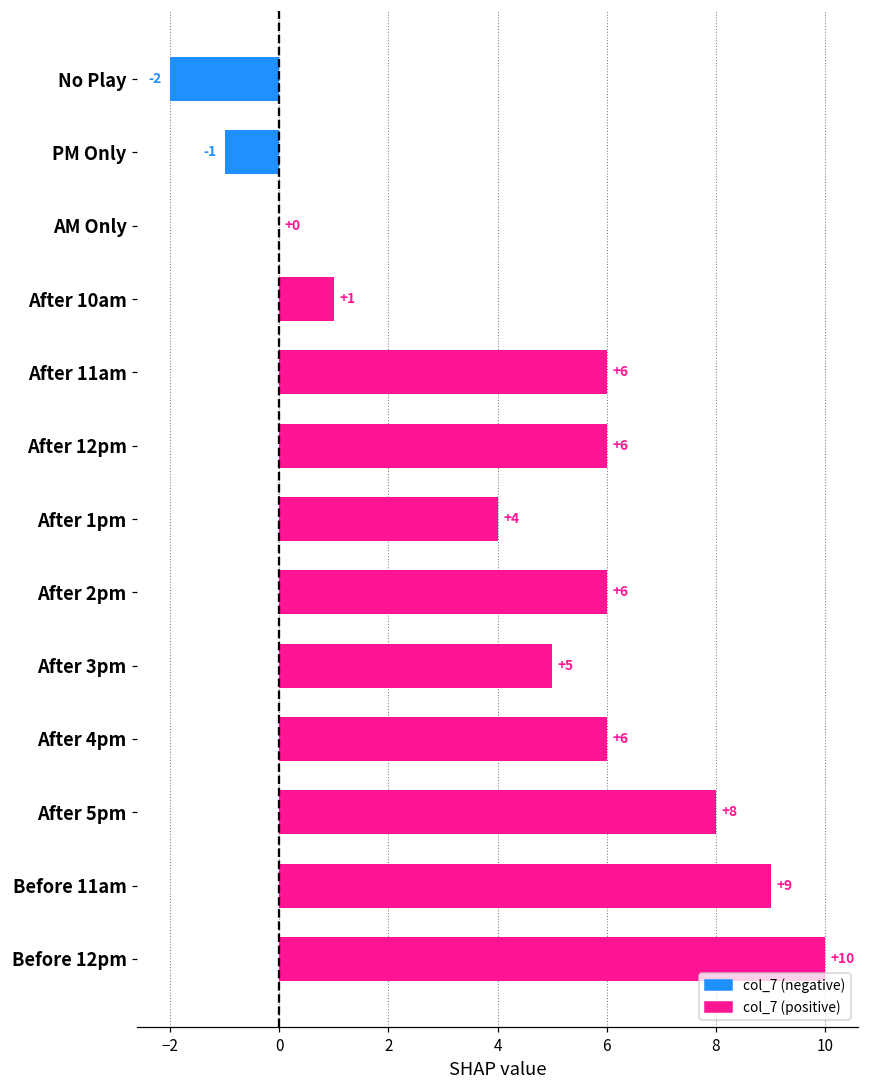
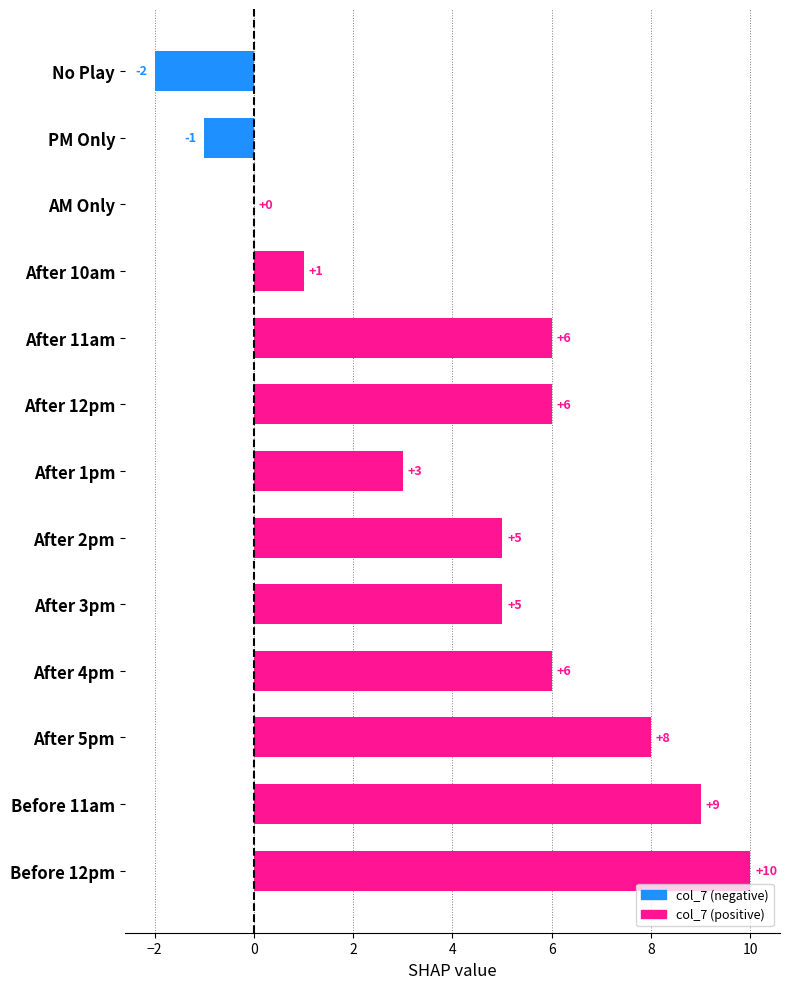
  {
    "No Play": "-2",
    "PM Only": "-1",
    "AM Only": "+0",
    "After 10am": "+1",
    "After 11am": "+6",
    "After 12pm": "+6",
-   "After 1pm": "+4",
-   "After 2pm": "+6",
+   "After 1pm": "+3",
+   "After 2pm": "+5",
    "After 3pm": "+5",
    "After 4pm": "+6",
    "After 5pm": "+8",
    "Before 11am": "+9",
    "Before 12pm": "+10"
  }
